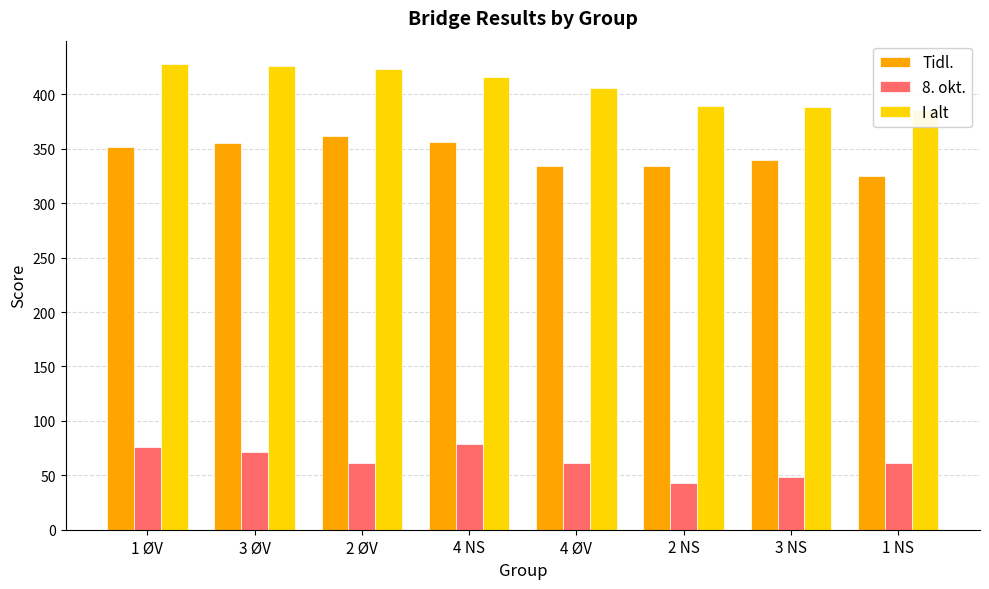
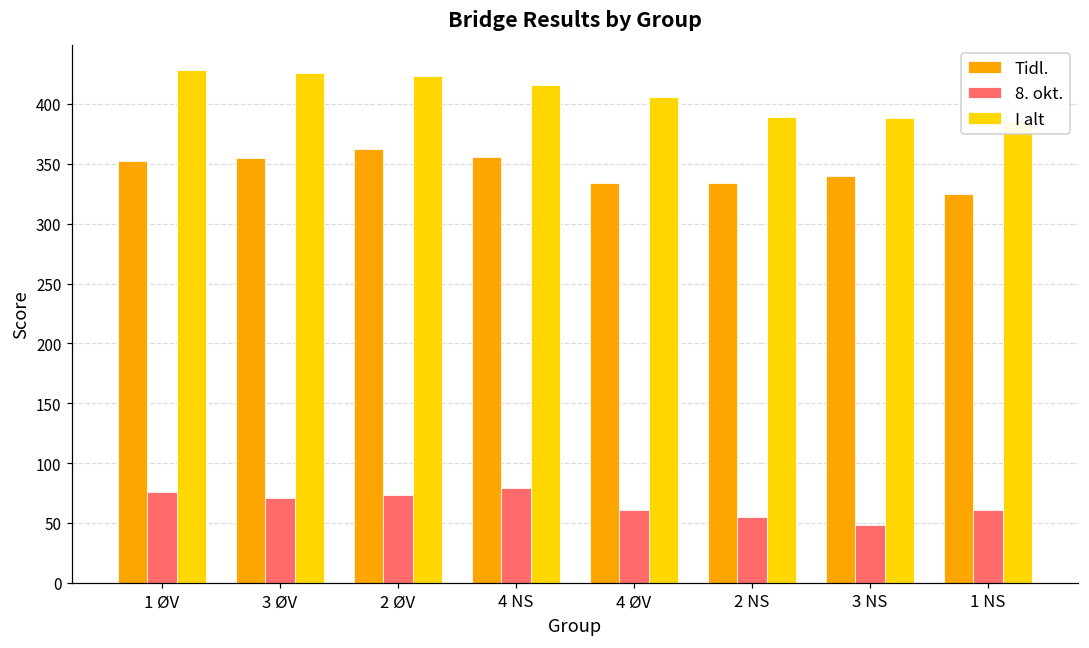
  {
    "8. okt.": {
      "1 ØV": 76,
      "3 ØV": 71,
-     "2 ØV": 61,
+     "2 ØV": 73,
      "4 NS": 79,
      "4 ØV": 61,
-     "2 NS": 43,
+     "2 NS": 55,
      "3 NS": 48,
      "1 NS": 61
    }
  }
